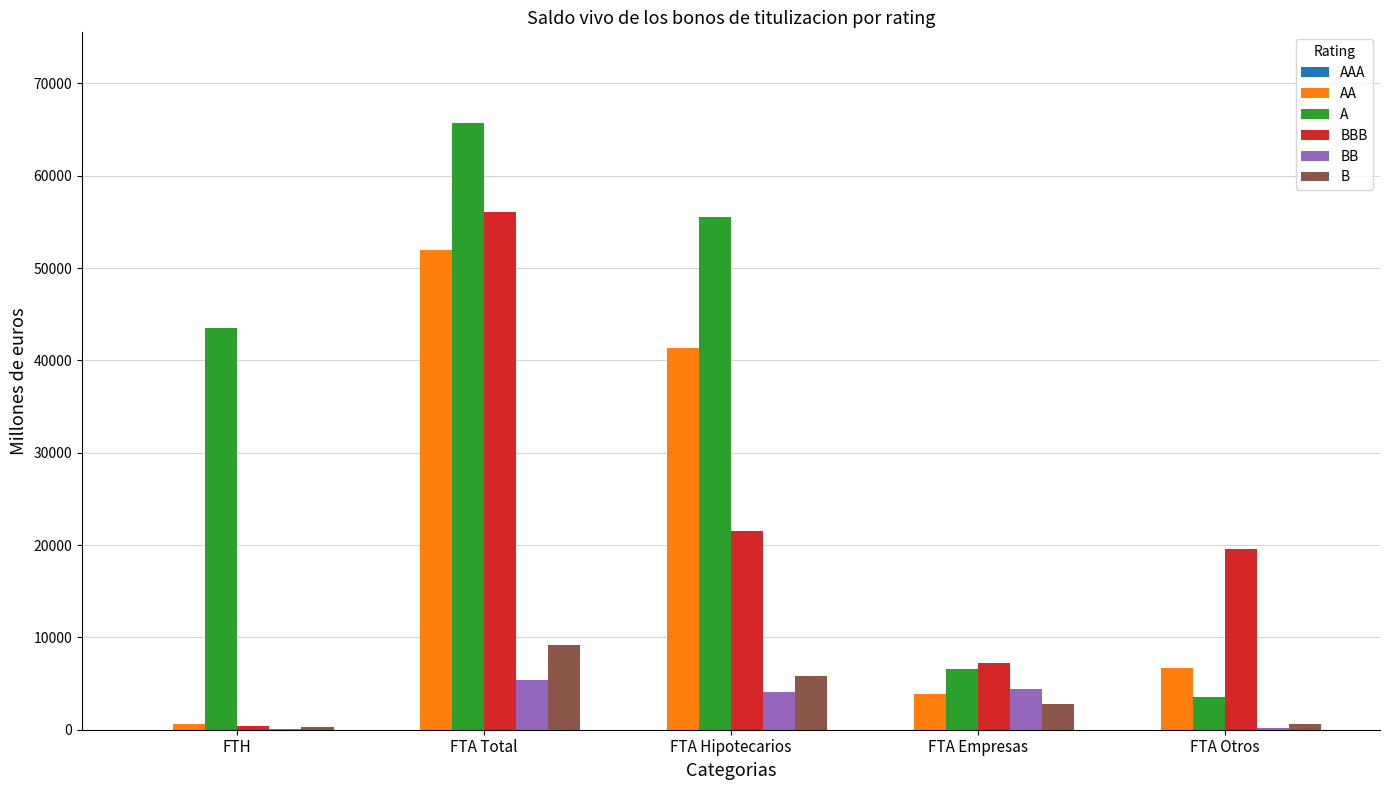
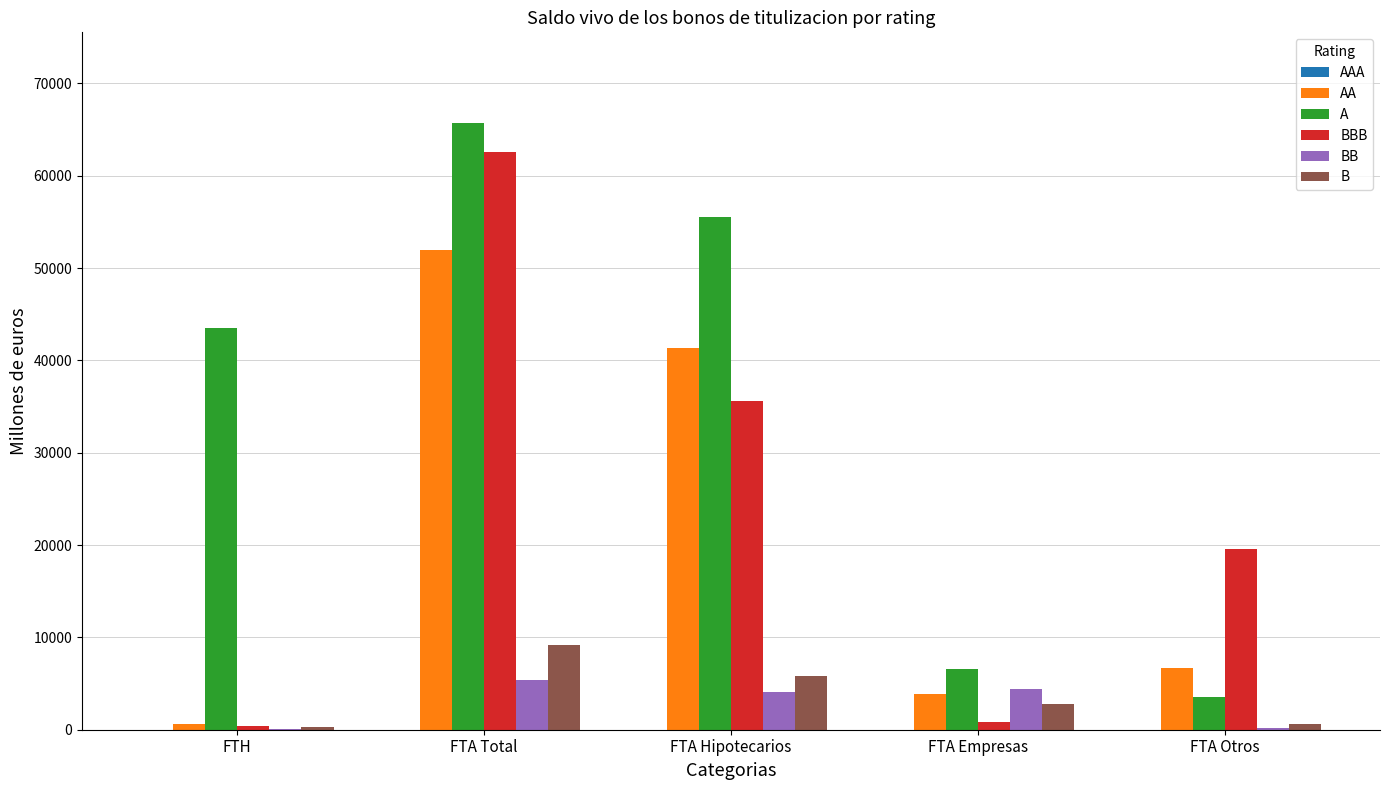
  {
    "AAA": {
      "FTH": 0,
      "FTA Hipotecarios": 0,
      "FTA Otros": 0
    },
    "AA": {
      "FTH": 1000,
      "FTA Total": 52000,
      "FTA Hipotecarios": 41000,
      "FTA Empresas": 4000,
      "FTA Otros": 7000
    },
    "A": {
      "FTH": 44000,
      "FTA Total": 66000,
      "FTA Hipotecarios": 56000,
      "FTA Empresas": 7000,
      "FTA Otros": 4000
    },
    "BBB": {
      "FTH": 0,
-     "FTA Total": 56000,
-     "FTA Hipotecarios": 21000,
-     "FTA Empresas": 7000,
+     "FTA Total": 63000,
+     "FTA Hipotecarios": 36000,
+     "FTA Empresas": 1000,
      "FTA Otros": 20000
    },
    "BB": {
      "FTA Total": 5000,
      "FTA Hipotecarios": 4000,
      "FTA Empresas": 4000
    },
    "B": {
      "FTH": 0,
      "FTA Total": 9000,
      "FTA Hipotecarios": 6000,
      "FTA Empresas": 3000,
      "FTA Otros": 1000
    }
  }
